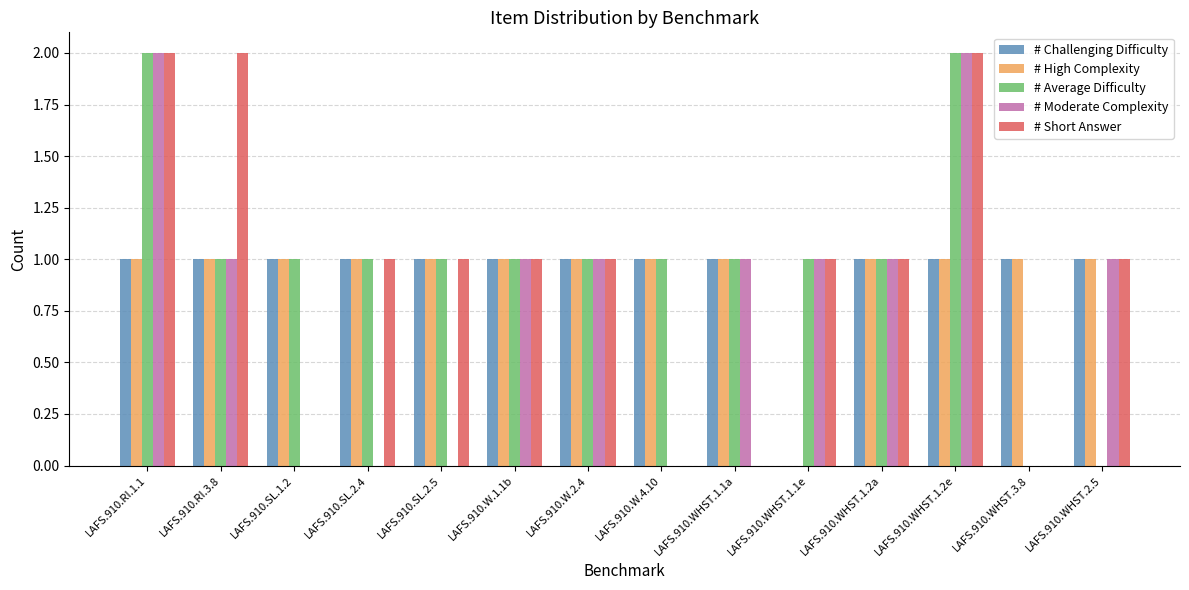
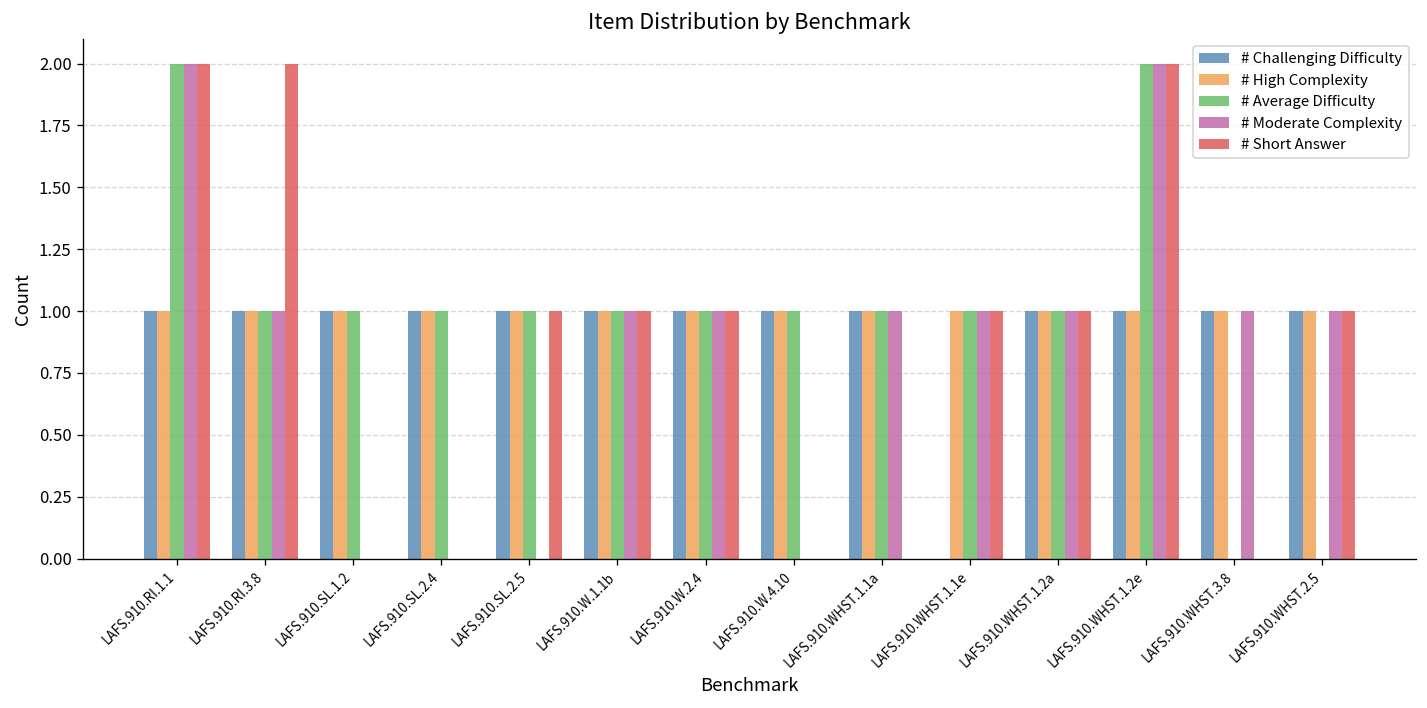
  {
    "# Challenging Difficulty": {
      "LAFS.910.RI.1.1": 1,
      "LAFS.910.RI.3.8": 1,
      "LAFS.910.SL.1.2": 1,
      "LAFS.910.SL.2.4": 1,
      "LAFS.910.SL.2.5": 1,
      "LAFS.910.W.1.1b": 1,
      "LAFS.910.W.2.4": 1,
      "LAFS.910.W.4.10": 1,
      "LAFS.910.WHST.1.1a": 1,
      "LAFS.910.WHST.1.1e": 0,
      "LAFS.910.WHST.1.2a": 1,
      "LAFS.910.WHST.1.2e": 1,
      "LAFS.910.WHST.3.8": 1,
      "LAFS.910.WHST.2.5": 1
    },
    "# High Complexity": {
      "LAFS.910.RI.1.1": 1,
      "LAFS.910.RI.3.8": 1,
      "LAFS.910.SL.1.2": 1,
      "LAFS.910.SL.2.4": 1,
      "LAFS.910.SL.2.5": 1,
      "LAFS.910.W.1.1b": 1,
      "LAFS.910.W.2.4": 1,
      "LAFS.910.W.4.10": 1,
      "LAFS.910.WHST.1.1a": 1,
-     "LAFS.910.WHST.1.1e": 0,
+     "LAFS.910.WHST.1.1e": 1,
      "LAFS.910.WHST.1.2a": 1,
      "LAFS.910.WHST.1.2e": 1,
      "LAFS.910.WHST.3.8": 1,
      "LAFS.910.WHST.2.5": 1
    },
    "# Average Difficulty": {
      "LAFS.910.RI.1.1": 2,
      "LAFS.910.RI.3.8": 1,
      "LAFS.910.SL.1.2": 1,
      "LAFS.910.SL.2.4": 1,
      "LAFS.910.SL.2.5": 1,
      "LAFS.910.W.1.1b": 1,
      "LAFS.910.W.2.4": 1,
      "LAFS.910.W.4.10": 1,
      "LAFS.910.WHST.1.1a": 1,
      "LAFS.910.WHST.1.1e": 1,
      "LAFS.910.WHST.1.2a": 1,
      "LAFS.910.WHST.1.2e": 2,
      "LAFS.910.WHST.3.8": 0,
      "LAFS.910.WHST.2.5": 0
    },
    "# Moderate Complexity": {
      "LAFS.910.RI.1.1": 2,
      "LAFS.910.RI.3.8": 1,
      "LAFS.910.SL.1.2": 0,
      "LAFS.910.SL.2.4": 0,
      "LAFS.910.SL.2.5": 0,
      "LAFS.910.W.1.1b": 1,
      "LAFS.910.W.2.4": 1,
      "LAFS.910.W.4.10": 0,
      "LAFS.910.WHST.1.1a": 1,
      "LAFS.910.WHST.1.1e": 1,
      "LAFS.910.WHST.1.2a": 1,
      "LAFS.910.WHST.1.2e": 2,
-     "LAFS.910.WHST.3.8": 0,
+     "LAFS.910.WHST.3.8": 1,
      "LAFS.910.WHST.2.5": 1
    },
    "# Short Answer": {
      "LAFS.910.RI.1.1": 2,
      "LAFS.910.RI.3.8": 2,
      "LAFS.910.SL.1.2": 0,
-     "LAFS.910.SL.2.4": 1,
+     "LAFS.910.SL.2.4": 0,
      "LAFS.910.SL.2.5": 1,
      "LAFS.910.W.1.1b": 1,
      "LAFS.910.W.2.4": 1,
      "LAFS.910.W.4.10": 0,
      "LAFS.910.WHST.1.1a": 0,
      "LAFS.910.WHST.1.1e": 1,
      "LAFS.910.WHST.1.2a": 1,
      "LAFS.910.WHST.1.2e": 2,
      "LAFS.910.WHST.3.8": 0,
      "LAFS.910.WHST.2.5": 1
    }
  }
